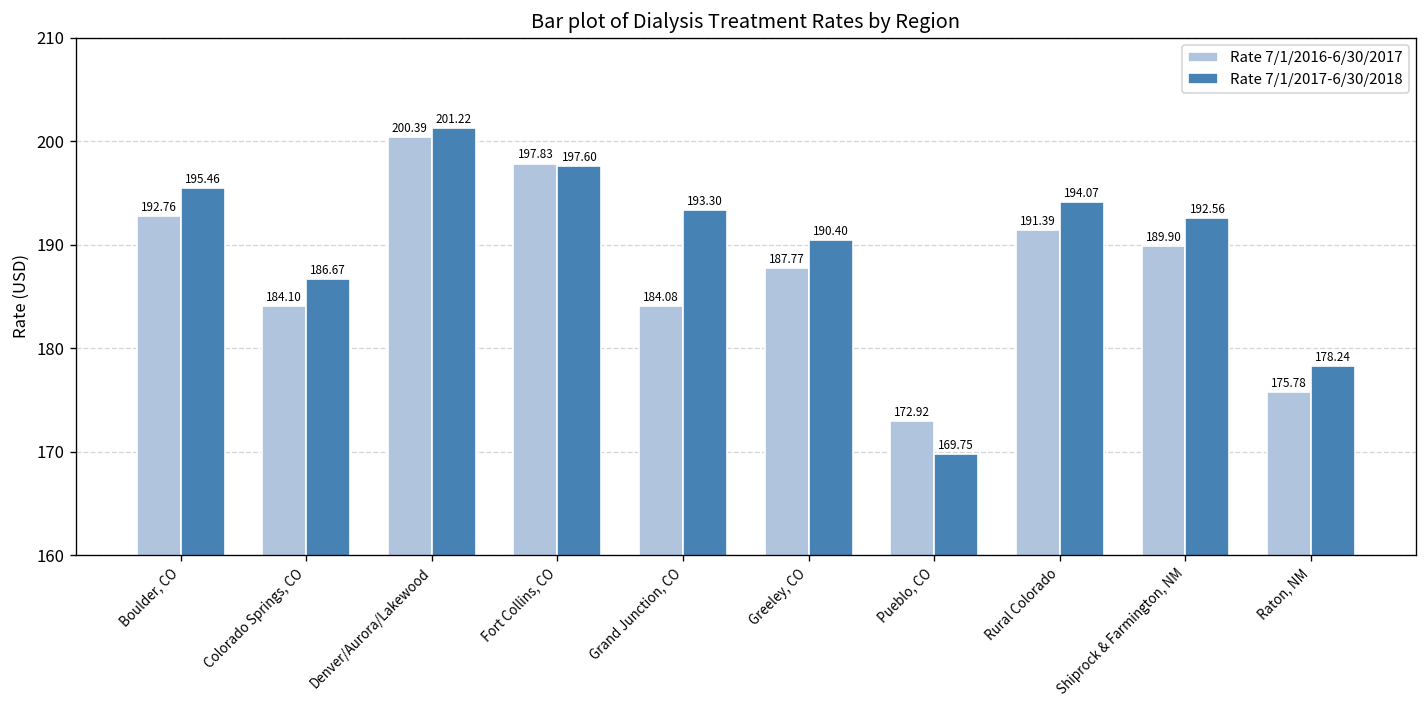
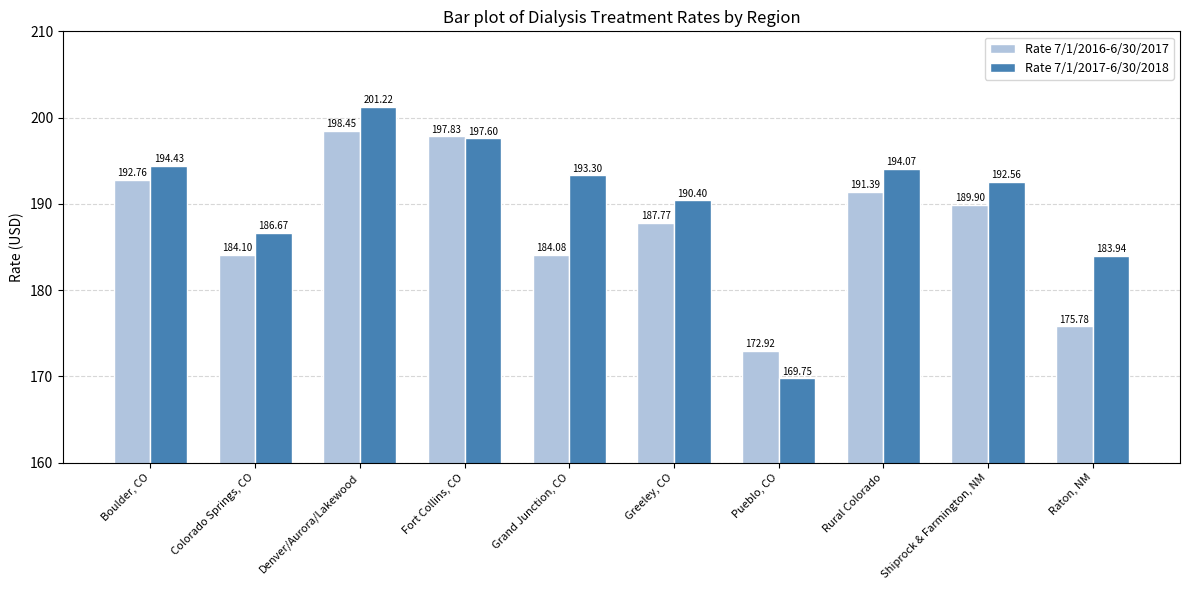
  {
    "Rate 7/1/2016-6/30/2017": {
      "Boulder, CO": 192.76,
      "Colorado Springs, CO": 184.10,
-     "Denver/Aurora/Lakewood": 200.39,
+     "Denver/Aurora/Lakewood": 198.45,
      "Fort Collins, CO": 197.83,
      "Grand Junction, CO": 184.08,
      "Greeley, CO": 187.77,
      "Pueblo, CO": 172.92,
      "Rural Colorado": 191.39,
      "Shiprock & Farmington, NM": 189.90,
      "Raton, NM": 175.78
    },
    "Rate 7/1/2017-6/30/2018": {
-     "Boulder, CO": 195.46,
+     "Boulder, CO": 194.43,
      "Colorado Springs, CO": 186.67,
      "Denver/Aurora/Lakewood": 201.22,
      "Fort Collins, CO": 197.60,
      "Grand Junction, CO": 193.30,
      "Greeley, CO": 190.40,
      "Pueblo, CO": 169.75,
      "Rural Colorado": 194.07,
      "Shiprock & Farmington, NM": 192.56,
-     "Raton, NM": 178.24
+     "Raton, NM": 183.94
    }
  }
